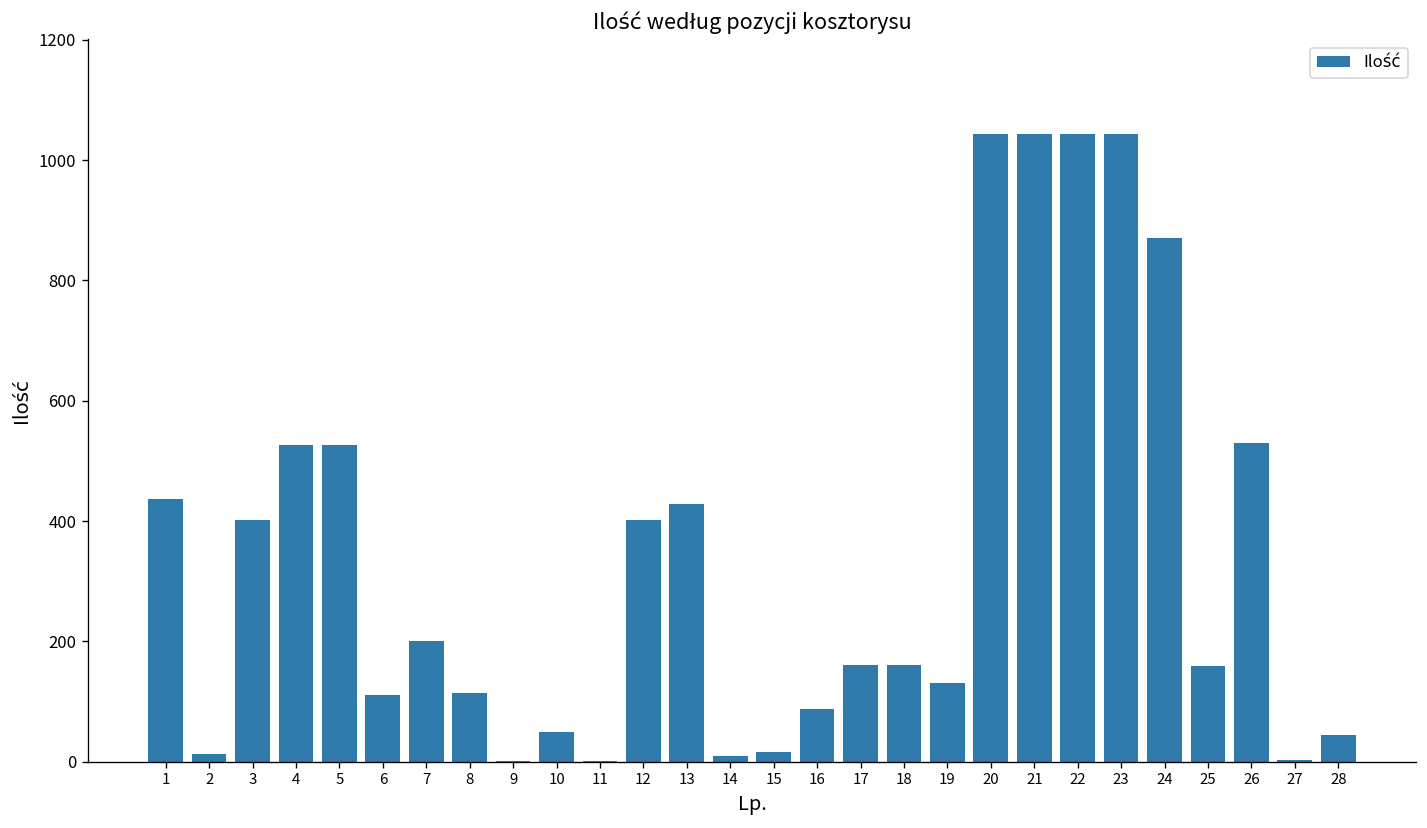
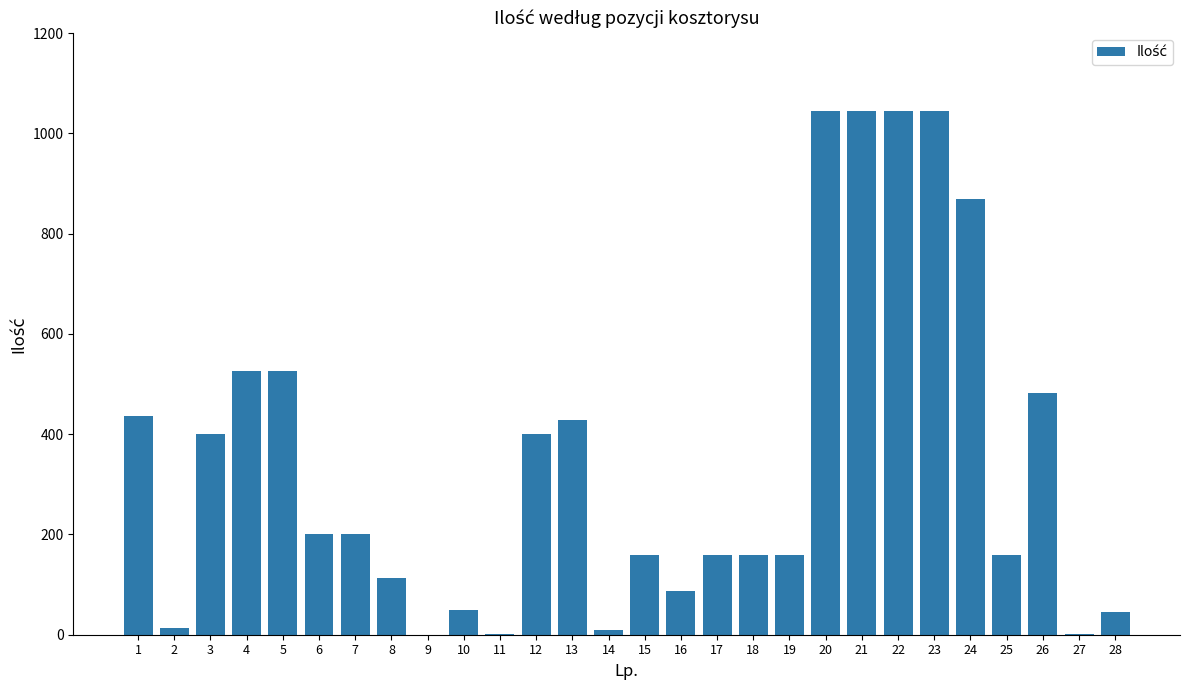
  {
    "1": 440,
    "2": 10,
    "3": 400,
    "4": 530,
    "5": 530,
-   "6": 110,
+   "6": 200,
    "7": 200,
    "8": 110,
    "10": 50,
    "12": 400,
    "13": 430,
    "14": 10,
-   "15": 20,
+   "15": 160,
    "16": 90,
    "17": 160,
    "18": 160,
-   "19": 130,
+   "19": 160,
    "20": 1040,
    "21": 1040,
    "22": 1040,
    "23": 1040,
    "24": 870,
    "25": 160,
-   "26": 530,
+   "26": 480,
    "28": 50
  }
